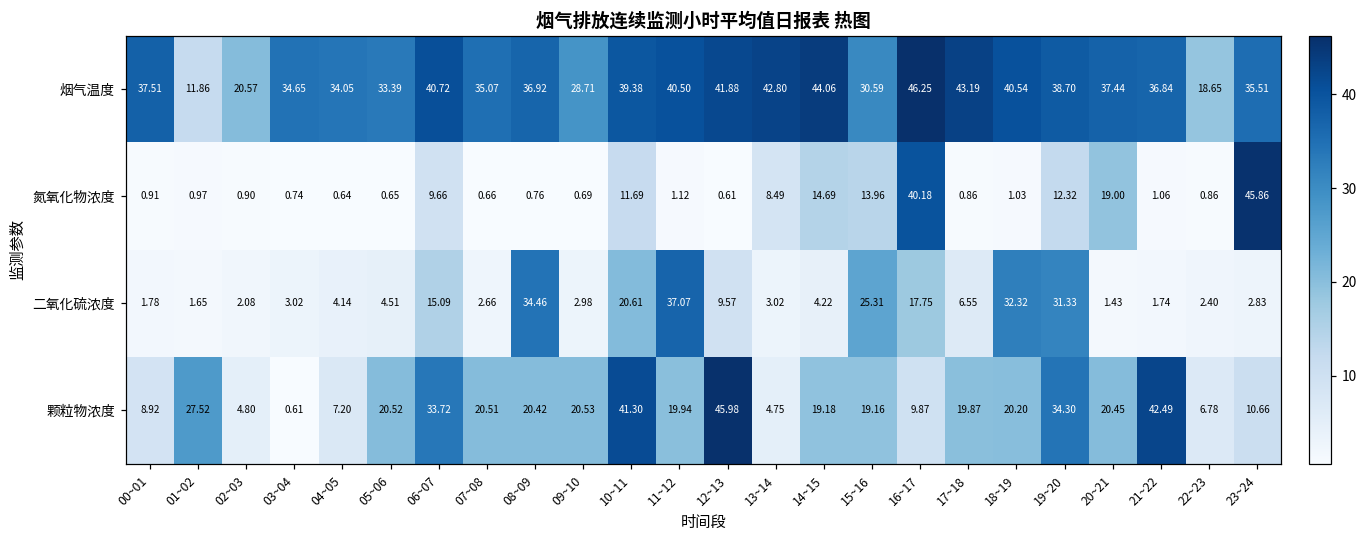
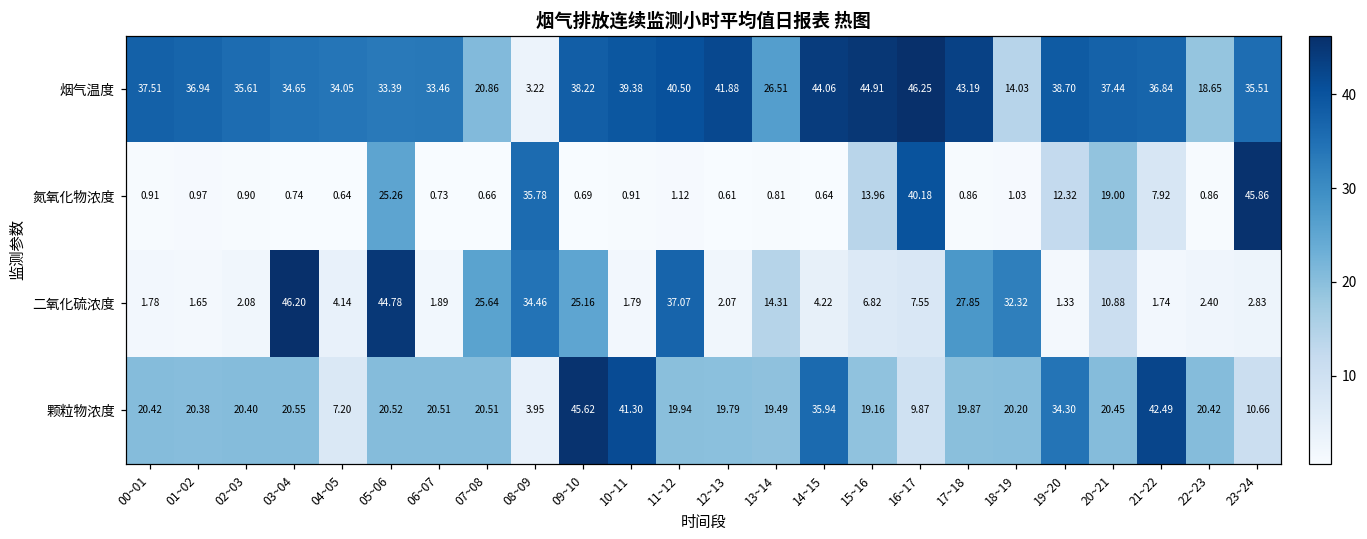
  {
    "烟气温度": {
      "00~01": 37.51,
-     "01~02": 11.86,
-     "02~03": 20.57,
+     "01~02": 36.94,
+     "02~03": 35.61,
      "03~04": 34.65,
      "04~05": 34.05,
      "05~06": 33.39,
-     "06~07": 40.72,
-     "07~08": 35.07,
-     "08~09": 36.92,
-     "09~10": 28.71,
+     "06~07": 33.46,
+     "07~08": 20.86,
+     "08~09": 3.22,
+     "09~10": 38.22,
      "10~11": 39.38,
      "11~12": 40.50,
      "12~13": 41.88,
-     "13~14": 42.80,
+     "13~14": 26.51,
      "14~15": 44.06,
-     "15~16": 30.59,
+     "15~16": 44.91,
      "16~17": 46.25,
      "17~18": 43.19,
-     "18~19": 40.54,
+     "18~19": 14.03,
      "19~20": 38.70,
      "20~21": 37.44,
      "21~22": 36.84,
      "22~23": 18.65,
      "23~24": 35.51
    },
    "氮氧化物浓度": {
      "00~01": 0.91,
      "01~02": 0.97,
      "02~03": 0.90,
      "03~04": 0.74,
      "04~05": 0.64,
-     "05~06": 0.65,
-     "06~07": 9.66,
+     "05~06": 25.26,
+     "06~07": 0.73,
      "07~08": 0.66,
-     "08~09": 0.76,
+     "08~09": 35.78,
      "09~10": 0.69,
-     "10~11": 11.69,
+     "10~11": 0.91,
      "11~12": 1.12,
      "12~13": 0.61,
-     "13~14": 8.49,
-     "14~15": 14.69,
+     "13~14": 0.81,
+     "14~15": 0.64,
      "15~16": 13.96,
      "16~17": 40.18,
      "17~18": 0.86,
      "18~19": 1.03,
      "19~20": 12.32,
      "20~21": 19.00,
-     "21~22": 1.06,
+     "21~22": 7.92,
      "22~23": 0.86,
      "23~24": 45.86
    },
    "二氧化硫浓度": {
      "00~01": 1.78,
      "01~02": 1.65,
      "02~03": 2.08,
-     "03~04": 3.02,
+     "03~04": 46.20,
      "04~05": 4.14,
-     "05~06": 4.51,
-     "06~07": 15.09,
-     "07~08": 2.66,
+     "05~06": 44.78,
+     "06~07": 1.89,
+     "07~08": 25.64,
      "08~09": 34.46,
-     "09~10": 2.98,
-     "10~11": 20.61,
+     "09~10": 25.16,
+     "10~11": 1.79,
      "11~12": 37.07,
-     "12~13": 9.57,
-     "13~14": 3.02,
+     "12~13": 2.07,
+     "13~14": 14.31,
      "14~15": 4.22,
-     "15~16": 25.31,
-     "16~17": 17.75,
-     "17~18": 6.55,
+     "15~16": 6.82,
+     "16~17": 7.55,
+     "17~18": 27.85,
      "18~19": 32.32,
-     "19~20": 31.33,
-     "20~21": 1.43,
+     "19~20": 1.33,
+     "20~21": 10.88,
      "21~22": 1.74,
      "22~23": 2.40,
      "23~24": 2.83
    },
    "颗粒物浓度": {
-     "00~01": 8.92,
-     "01~02": 27.52,
-     "02~03": 4.80,
-     "03~04": 0.61,
+     "00~01": 20.42,
+     "01~02": 20.38,
+     "02~03": 20.40,
+     "03~04": 20.55,
      "04~05": 7.20,
      "05~06": 20.52,
-     "06~07": 33.72,
+     "06~07": 20.51,
      "07~08": 20.51,
-     "08~09": 20.42,
-     "09~10": 20.53,
+     "08~09": 3.95,
+     "09~10": 45.62,
      "10~11": 41.30,
      "11~12": 19.94,
-     "12~13": 45.98,
-     "13~14": 4.75,
-     "14~15": 19.18,
+     "12~13": 19.79,
+     "13~14": 19.49,
+     "14~15": 35.94,
      "15~16": 19.16,
      "16~17": 9.87,
      "17~18": 19.87,
      "18~19": 20.20,
      "19~20": 34.30,
      "20~21": 20.45,
      "21~22": 42.49,
-     "22~23": 6.78,
+     "22~23": 20.42,
      "23~24": 10.66
    }
  }
